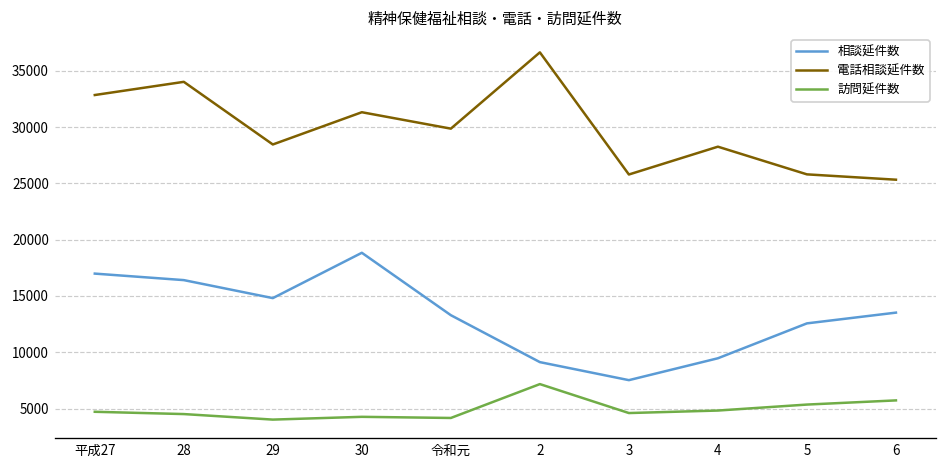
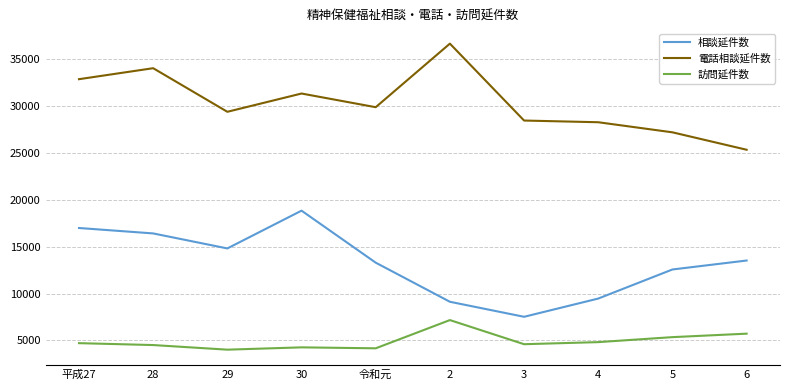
  {
    "相談延件数": {
      "平成27": 17000,
      "28": 16000,
      "29": 15000,
      "30": 19000,
      "令和元": 13000,
      "2": 9000,
      "3": 8000,
      "4": 9000,
      "5": 13000,
      "6": 14000
    },
    "電話相談延件数": {
      "平成27": 33000,
      "28": 34000,
-     "29": 28000,
+     "29": 29000,
      "30": 31000,
      "令和元": 30000,
      "2": 37000,
-     "3": 26000,
+     "3": 28000,
      "4": 28000,
-     "5": 26000,
+     "5": 27000,
      "6": 25000
    },
    "訪問延件数": {
      "平成27": 5000,
      "28": 5000,
      "29": 4000,
      "30": 4000,
      "令和元": 4000,
      "2": 7000,
      "3": 5000,
      "4": 5000,
      "5": 5000,
      "6": 6000
    }
  }
